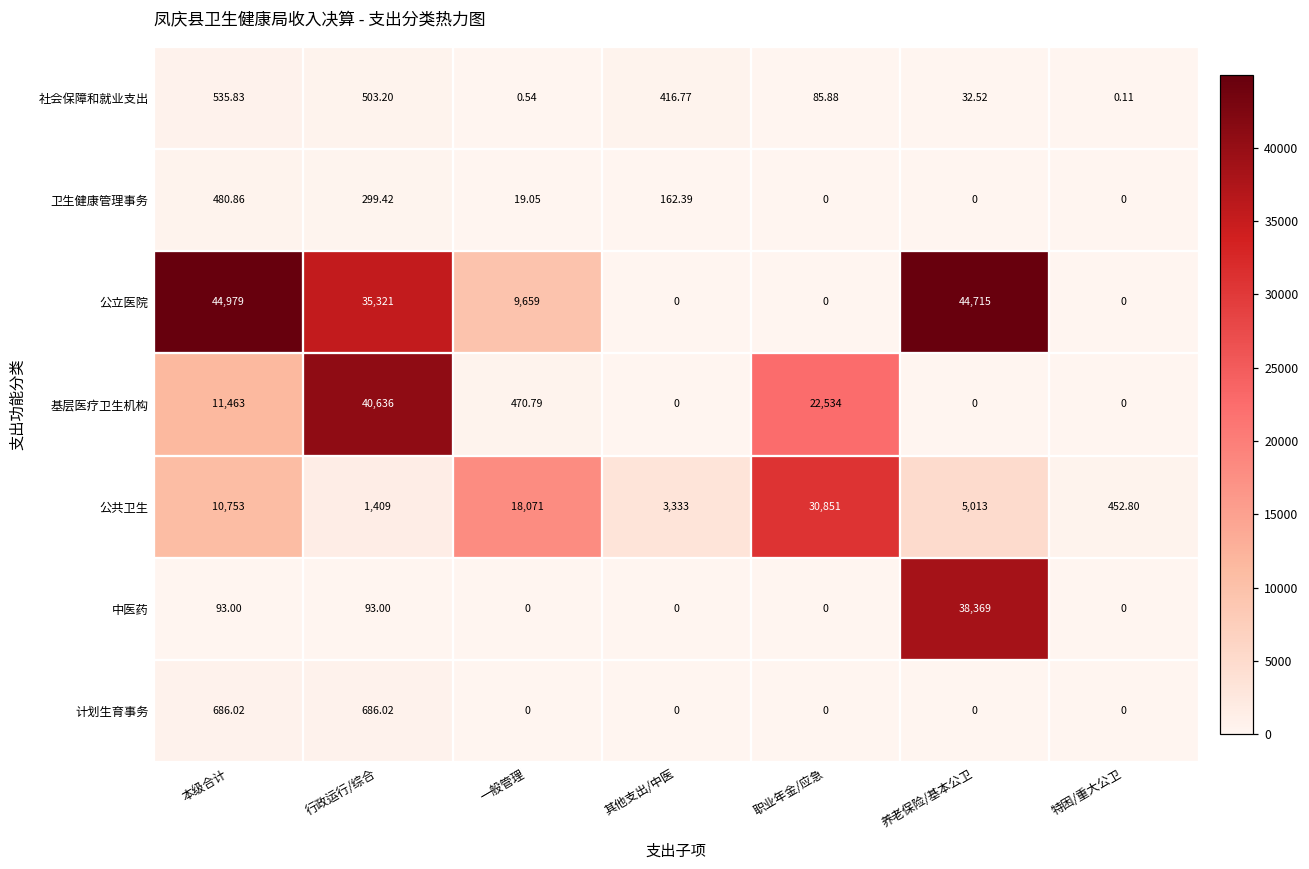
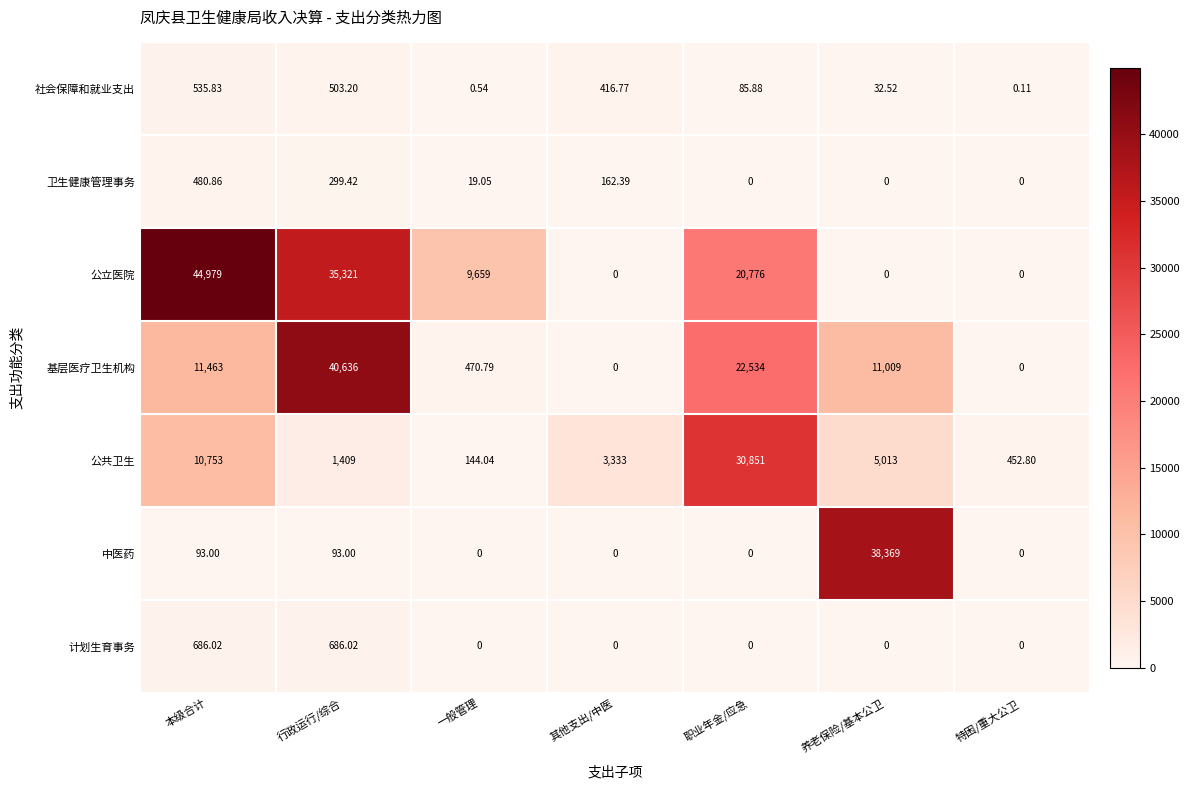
  {
    "社会保障和就业支出": {
      "本级合计": "535.83",
      "行政运行/综合": "503.20",
      "一般管理": "0.54",
      "其他支出/中医": "416.77",
      "职业年金/应急": "85.88",
      "养老保险/基本公卫": "32.52",
      "特困/重大公卫": "0.11"
    },
    "卫生健康管理事务": {
      "本级合计": "480.86",
      "行政运行/综合": "299.42",
      "一般管理": "19.05",
      "其他支出/中医": "162.39",
      "职业年金/应急": "0",
      "养老保险/基本公卫": "0",
      "特困/重大公卫": "0"
    },
    "公立医院": {
      "本级合计": "44,979",
      "行政运行/综合": "35,321",
      "一般管理": "9,659",
      "其他支出/中医": "0",
-     "职业年金/应急": "0",
-     "养老保险/基本公卫": "44,715",
+     "职业年金/应急": "20,776",
+     "养老保险/基本公卫": "0",
      "特困/重大公卫": "0"
    },
    "基层医疗卫生机构": {
      "本级合计": "11,463",
      "行政运行/综合": "40,636",
      "一般管理": "470.79",
      "其他支出/中医": "0",
      "职业年金/应急": "22,534",
-     "养老保险/基本公卫": "0",
+     "养老保险/基本公卫": "11,009",
      "特困/重大公卫": "0"
    },
    "公共卫生": {
      "本级合计": "10,753",
      "行政运行/综合": "1,409",
-     "一般管理": "18,071",
+     "一般管理": "144.04",
      "其他支出/中医": "3,333",
      "职业年金/应急": "30,851",
      "养老保险/基本公卫": "5,013",
      "特困/重大公卫": "452.80"
    },
    "中医药": {
      "本级合计": "93.00",
      "行政运行/综合": "93.00",
      "一般管理": "0",
      "其他支出/中医": "0",
      "职业年金/应急": "0",
      "养老保险/基本公卫": "38,369",
      "特困/重大公卫": "0"
    },
    "计划生育事务": {
      "本级合计": "686.02",
      "行政运行/综合": "686.02",
      "一般管理": "0",
      "其他支出/中医": "0",
      "职业年金/应急": "0",
      "养老保险/基本公卫": "0",
      "特困/重大公卫": "0"
    }
  }
